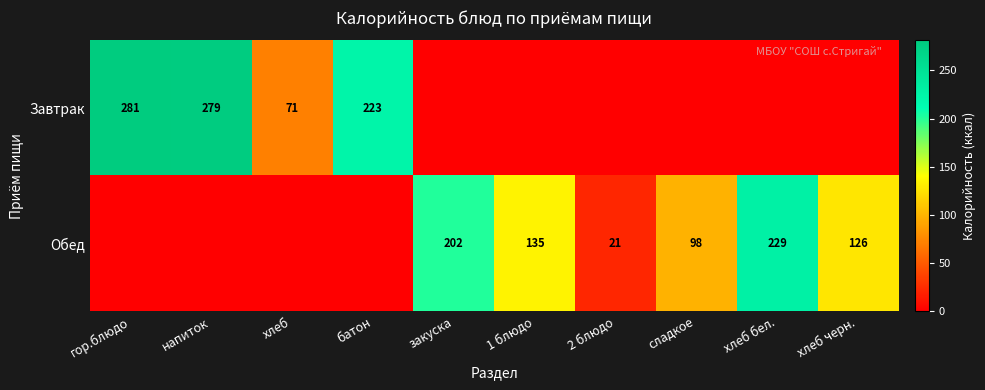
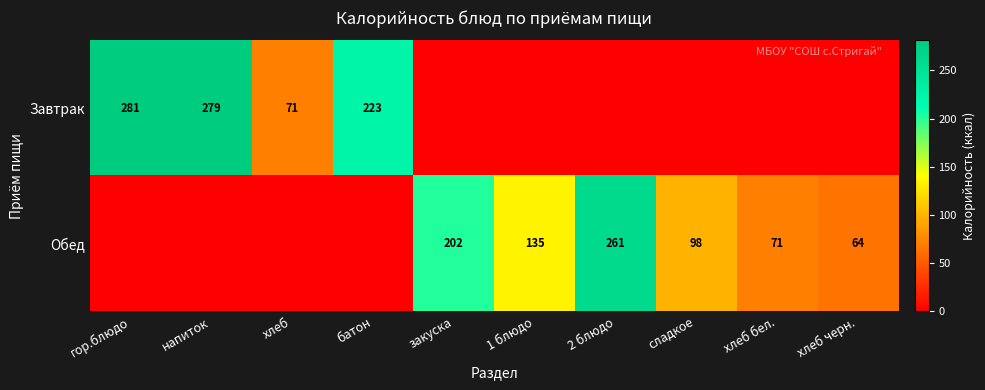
  {
    "Завтрак": {
      "гор.блюдо": 281,
      "напиток": 279,
      "хлеб": 71,
      "батон": 223
    },
    "Обед": {
      "закуска": 202,
      "1 блюдо": 135,
-     "2 блюдо": 21,
+     "2 блюдо": 261,
      "сладкое": 98,
-     "хлеб бел.": 229,
-     "хлеб черн.": 126
+     "хлеб бел.": 71,
+     "хлеб черн.": 64
    }
  }
